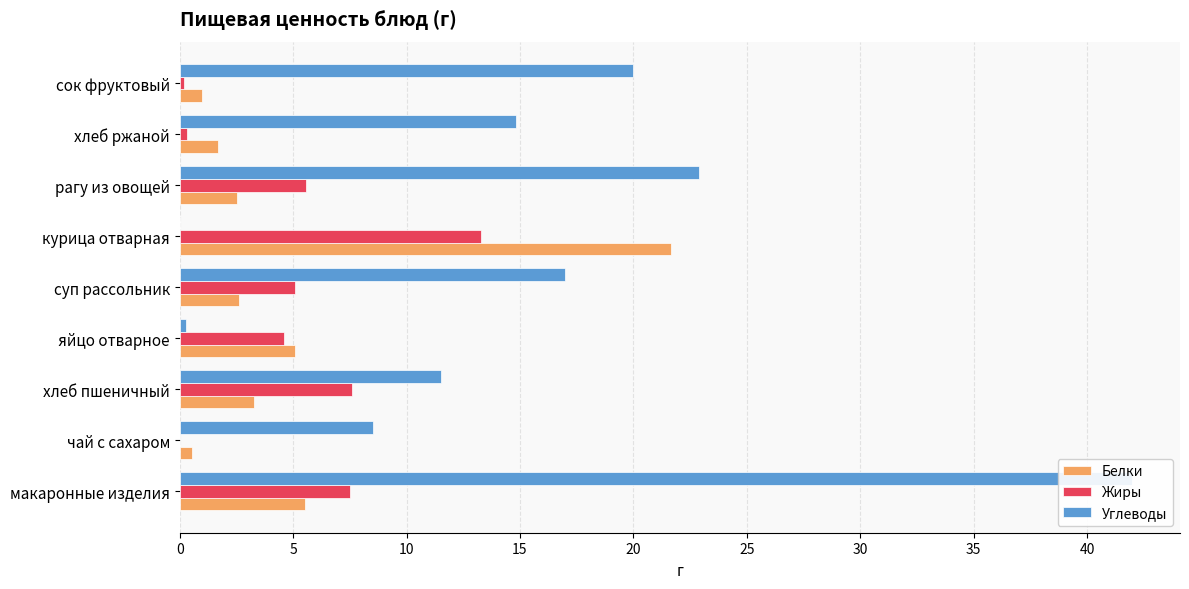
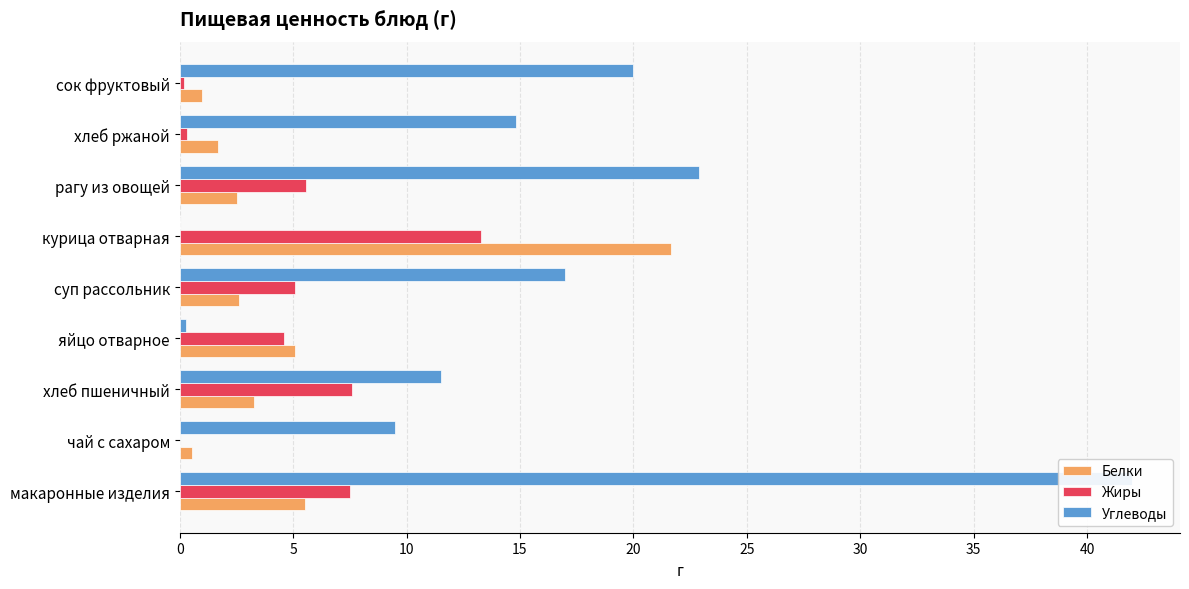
  {
    "Белки": {
      "сок фруктовый": 1.0,
      "хлеб ржаной": 1.7,
      "рагу из овощей": 2.5,
      "курица отварная": 21.7,
      "суп рассольник": 2.6,
      "яйцо отварное": 5.1,
      "хлеб пшеничный": 3.3,
      "чай с сахаром": 0.5,
      "макаронные изделия": 5.5
    },
    "Жиры": {
      "сок фруктовый": 0.2,
      "хлеб ржаной": 0.3,
      "рагу из овощей": 5.6,
      "курица отварная": 13.3,
      "суп рассольник": 5.1,
      "яйцо отварное": 4.6,
      "хлеб пшеничный": 7.6,
      "чай с сахаром": 0.0,
      "макаронные изделия": 7.5
    },
    "Углеводы": {
      "сок фруктовый": 20.0,
      "хлеб ржаной": 14.8,
      "рагу из овощей": 22.9,
      "курица отварная": 0.0,
      "суп рассольник": 17.0,
      "яйцо отварное": 0.3,
      "хлеб пшеничный": 11.5,
-     "чай с сахаром": 8.5
+     "чай с сахаром": 9.5
    }
  }
